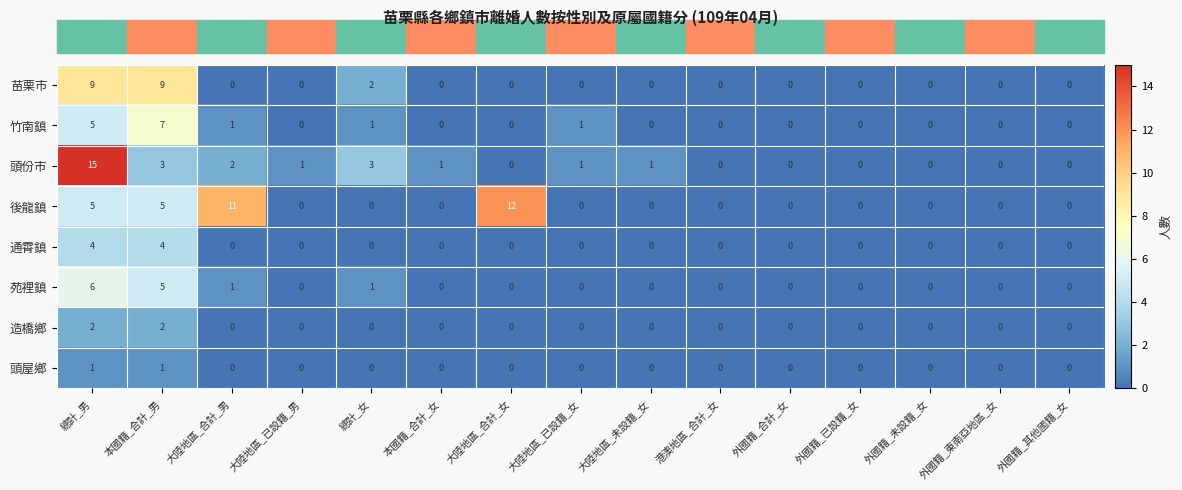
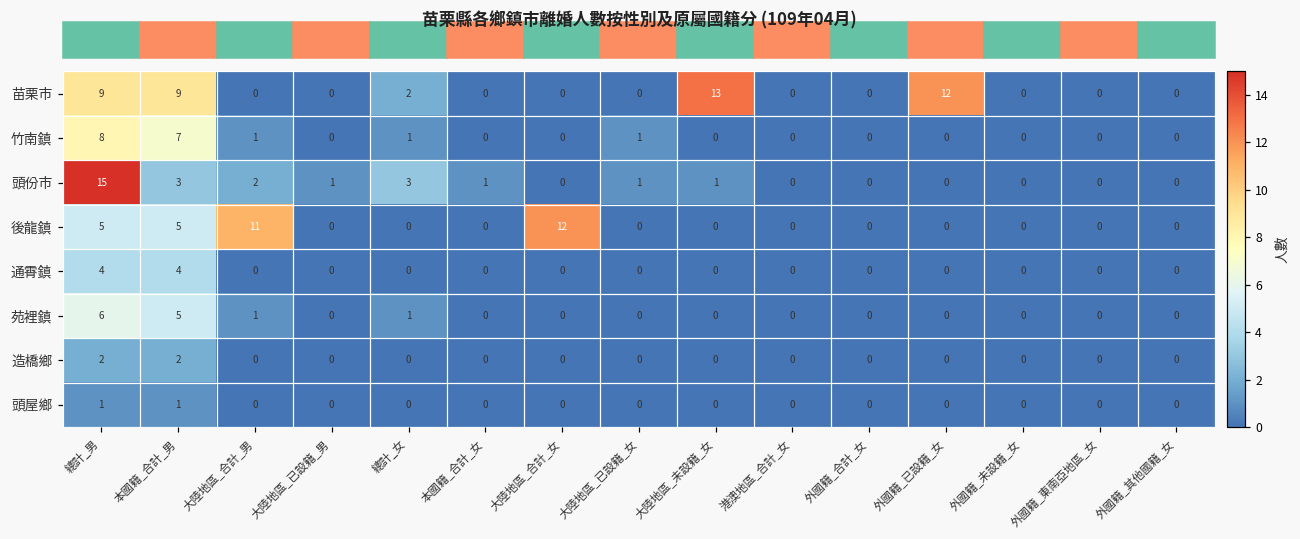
  {
    "苗栗市": {
      "總計_男": 9,
      "本國籍_合計_男": 9,
      "大陸地區_合計_男": 0,
      "大陸地區_已設籍_男": 0,
      "總計_女": 2,
      "本國籍_合計_女": 0,
      "大陸地區_合計_女": 0,
      "大陸地區_已設籍_女": 0,
-     "大陸地區_未設籍_女": 0,
+     "大陸地區_未設籍_女": 13,
      "港澳地區_合計_女": 0,
      "外國籍_合計_女": 0,
-     "外國籍_已設籍_女": 0,
+     "外國籍_已設籍_女": 12,
      "外國籍_未設籍_女": 0,
      "外國籍_東南亞地區_女": 0,
      "外國籍_其他國籍_女": 0
    },
    "竹南鎮": {
-     "總計_男": 5,
+     "總計_男": 8,
      "本國籍_合計_男": 7,
      "大陸地區_合計_男": 1,
      "大陸地區_已設籍_男": 0,
      "總計_女": 1,
      "本國籍_合計_女": 0,
      "大陸地區_合計_女": 0,
      "大陸地區_已設籍_女": 1,
      "大陸地區_未設籍_女": 0,
      "港澳地區_合計_女": 0,
      "外國籍_合計_女": 0,
      "外國籍_已設籍_女": 0,
      "外國籍_未設籍_女": 0,
      "外國籍_東南亞地區_女": 0,
      "外國籍_其他國籍_女": 0
    },
    "頭份市": {
      "總計_男": 15,
      "本國籍_合計_男": 3,
      "大陸地區_合計_男": 2,
      "大陸地區_已設籍_男": 1,
      "總計_女": 3,
      "本國籍_合計_女": 1,
      "大陸地區_合計_女": 0,
      "大陸地區_已設籍_女": 1,
      "大陸地區_未設籍_女": 1,
      "港澳地區_合計_女": 0,
      "外國籍_合計_女": 0,
      "外國籍_已設籍_女": 0,
      "外國籍_未設籍_女": 0,
      "外國籍_東南亞地區_女": 0,
      "外國籍_其他國籍_女": 0
    },
    "後龍鎮": {
      "總計_男": 5,
      "本國籍_合計_男": 5,
      "大陸地區_合計_男": 11,
      "大陸地區_已設籍_男": 0,
      "總計_女": 0,
      "本國籍_合計_女": 0,
      "大陸地區_合計_女": 12,
      "大陸地區_已設籍_女": 0,
      "大陸地區_未設籍_女": 0,
      "港澳地區_合計_女": 0,
      "外國籍_合計_女": 0,
      "外國籍_已設籍_女": 0,
      "外國籍_未設籍_女": 0,
      "外國籍_東南亞地區_女": 0,
      "外國籍_其他國籍_女": 0
    },
    "通霄鎮": {
      "總計_男": 4,
      "本國籍_合計_男": 4,
      "大陸地區_合計_男": 0,
      "大陸地區_已設籍_男": 0,
      "總計_女": 0,
      "本國籍_合計_女": 0,
      "大陸地區_合計_女": 0,
      "大陸地區_已設籍_女": 0,
      "大陸地區_未設籍_女": 0,
      "港澳地區_合計_女": 0,
      "外國籍_合計_女": 0,
      "外國籍_已設籍_女": 0,
      "外國籍_未設籍_女": 0,
      "外國籍_東南亞地區_女": 0,
      "外國籍_其他國籍_女": 0
    },
    "苑裡鎮": {
      "總計_男": 6,
      "本國籍_合計_男": 5,
      "大陸地區_合計_男": 1,
      "大陸地區_已設籍_男": 0,
      "總計_女": 1,
      "本國籍_合計_女": 0,
      "大陸地區_合計_女": 0,
      "大陸地區_已設籍_女": 0,
      "大陸地區_未設籍_女": 0,
      "港澳地區_合計_女": 0,
      "外國籍_合計_女": 0,
      "外國籍_已設籍_女": 0,
      "外國籍_未設籍_女": 0,
      "外國籍_東南亞地區_女": 0,
      "外國籍_其他國籍_女": 0
    },
    "造橋鄉": {
      "總計_男": 2,
      "本國籍_合計_男": 2,
      "大陸地區_合計_男": 0,
      "大陸地區_已設籍_男": 0,
      "總計_女": 0,
      "本國籍_合計_女": 0,
      "大陸地區_合計_女": 0,
      "大陸地區_已設籍_女": 0,
      "大陸地區_未設籍_女": 0,
      "港澳地區_合計_女": 0,
      "外國籍_合計_女": 0,
      "外國籍_已設籍_女": 0,
      "外國籍_未設籍_女": 0,
      "外國籍_東南亞地區_女": 0,
      "外國籍_其他國籍_女": 0
    },
    "頭屋鄉": {
      "總計_男": 1,
      "本國籍_合計_男": 1,
      "大陸地區_合計_男": 0,
      "大陸地區_已設籍_男": 0,
      "總計_女": 0,
      "本國籍_合計_女": 0,
      "大陸地區_合計_女": 0,
      "大陸地區_已設籍_女": 0,
      "大陸地區_未設籍_女": 0,
      "港澳地區_合計_女": 0,
      "外國籍_合計_女": 0,
      "外國籍_已設籍_女": 0,
      "外國籍_未設籍_女": 0,
      "外國籍_東南亞地區_女": 0,
      "外國籍_其他國籍_女": 0
    }
  }
